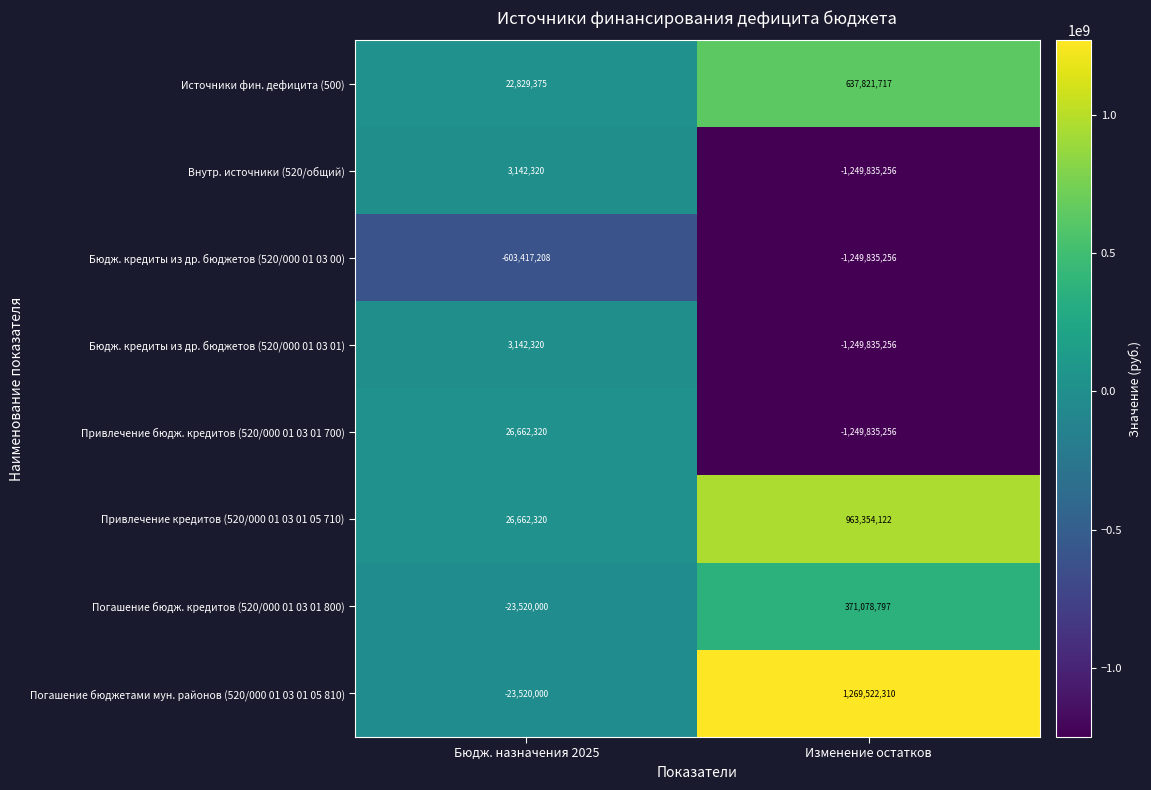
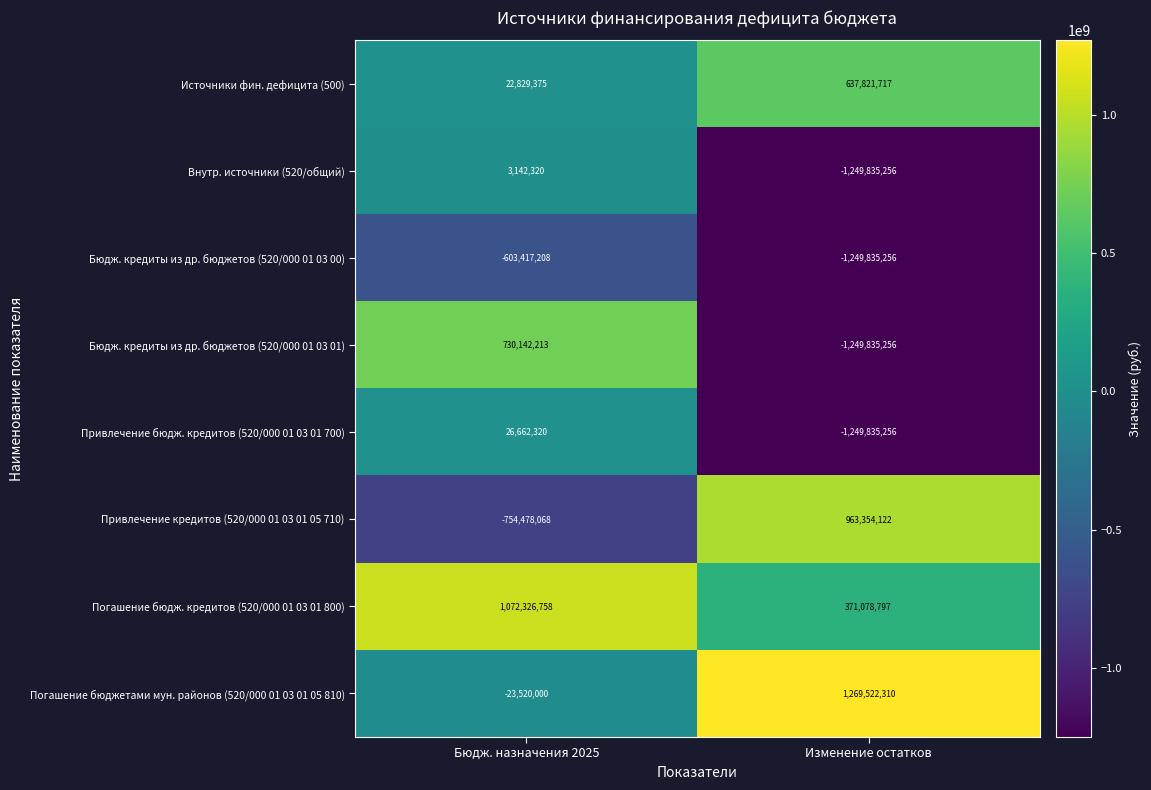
  {
    "Источники фин. дефицита (500)": {
      "Бюдж. назначения 2025": "22,829,375",
      "Изменение остатков": "637,821,717"
    },
    "Внутр. источники (520/общий)": {
      "Бюдж. назначения 2025": "3,142,320",
      "Изменение остатков": "-1,249,835,256"
    },
    "Бюдж. кредиты из др. бюджетов (520/000 01 03 00)": {
      "Бюдж. назначения 2025": "-603,417,208",
      "Изменение остатков": "-1,249,835,256"
    },
    "Бюдж. кредиты из др. бюджетов (520/000 01 03 01)": {
-     "Бюдж. назначения 2025": "3,142,320",
+     "Бюдж. назначения 2025": "730,142,213",
      "Изменение остатков": "-1,249,835,256"
    },
    "Привлечение бюдж. кредитов (520/000 01 03 01 700)": {
      "Бюдж. назначения 2025": "26,662,320",
      "Изменение остатков": "-1,249,835,256"
    },
    "Привлечение кредитов (520/000 01 03 01 05 710)": {
-     "Бюдж. назначения 2025": "26,662,320",
+     "Бюдж. назначения 2025": "-754,478,068",
      "Изменение остатков": "963,354,122"
    },
    "Погашение бюдж. кредитов (520/000 01 03 01 800)": {
-     "Бюдж. назначения 2025": "-23,520,000",
+     "Бюдж. назначения 2025": "1,072,326,758",
      "Изменение остатков": "371,078,797"
    },
    "Погашение бюджетами мун. районов (520/000 01 03 01 05 810)": {
      "Бюдж. назначения 2025": "-23,520,000",
      "Изменение остатков": "1,269,522,310"
    }
  }
